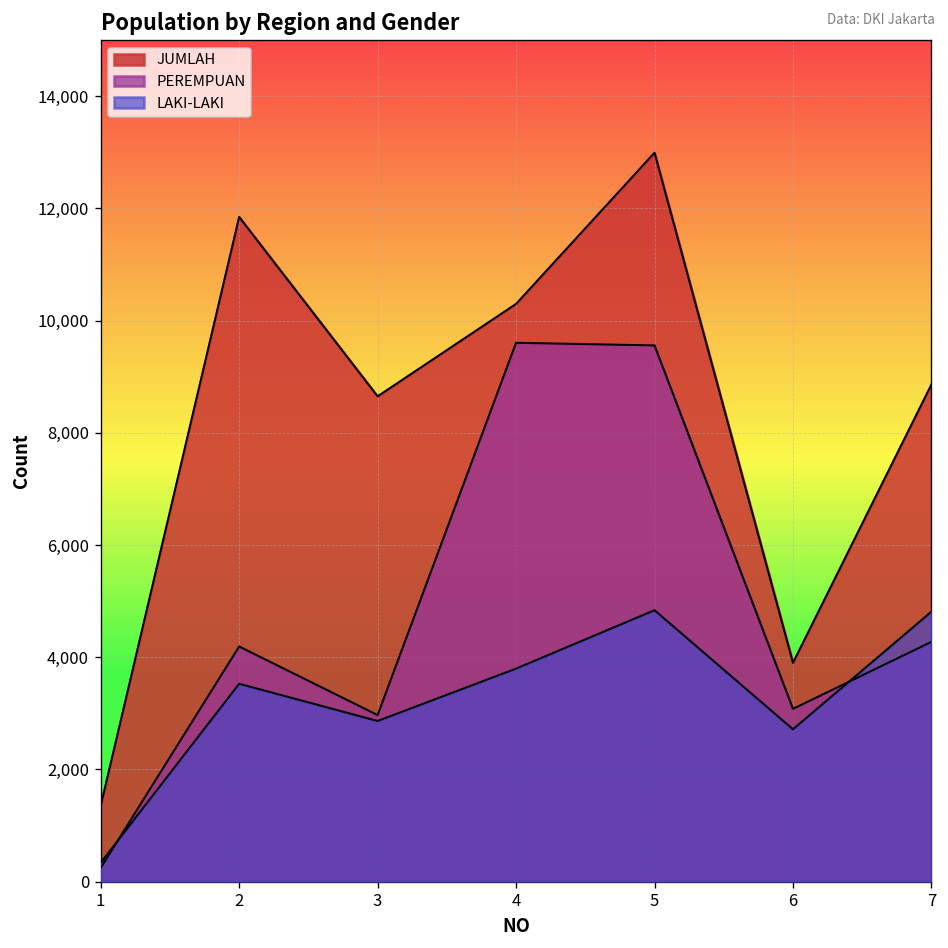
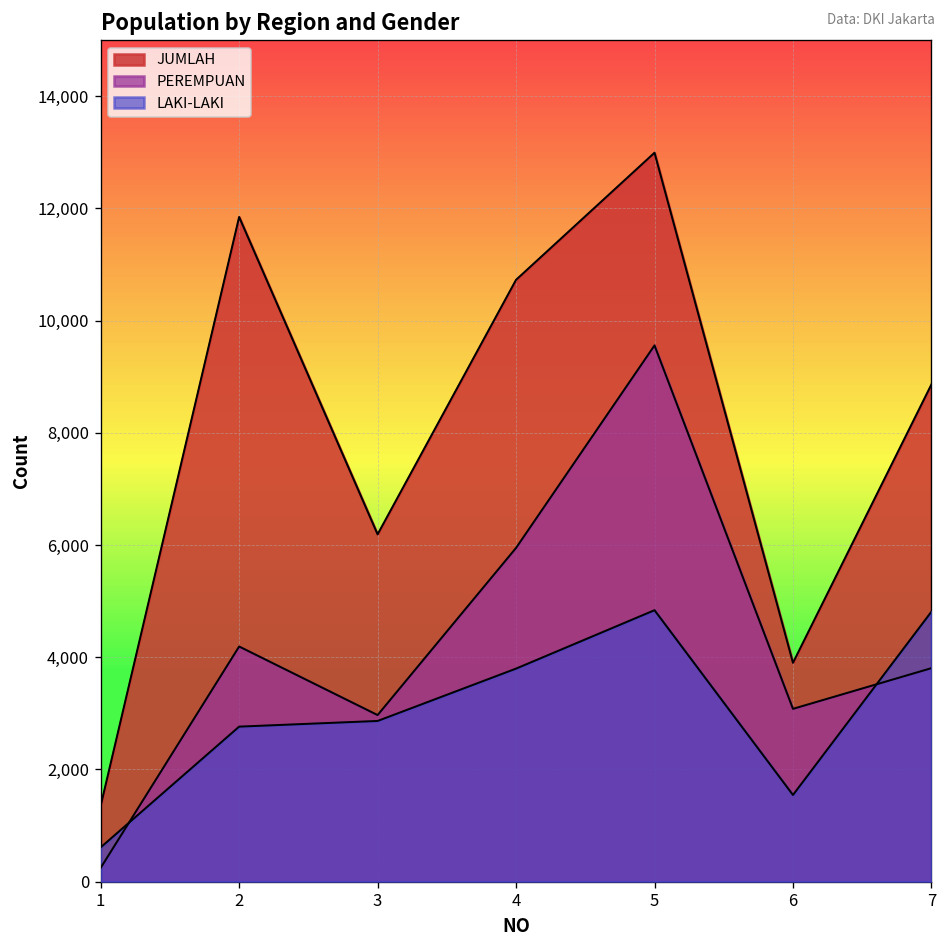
  {
    "JUMLAH": {
      "1": "1,400",
      "2": "11,800",
-     "3": "8,700",
-     "4": "10,300",
+     "3": "6,200",
+     "4": "10,700",
      "5": "13,000",
      "6": "3,900",
      "7": "8,900"
    },
    "PEREMPUAN": {
      "1": "200",
      "2": "4,200",
      "3": "3,000",
-     "4": "9,600",
+     "4": "5,900",
      "5": "9,600",
      "6": "3,100",
-     "7": "4,300"
+     "7": "3,800"
    },
    "LAKI-LAKI": {
-     "1": "300",
-     "2": "3,500",
+     "1": "600",
+     "2": "2,800",
      "3": "2,900",
      "4": "3,800",
      "5": "4,800",
-     "6": "2,700",
+     "6": "1,500",
      "7": "4,800"
    }
  }
